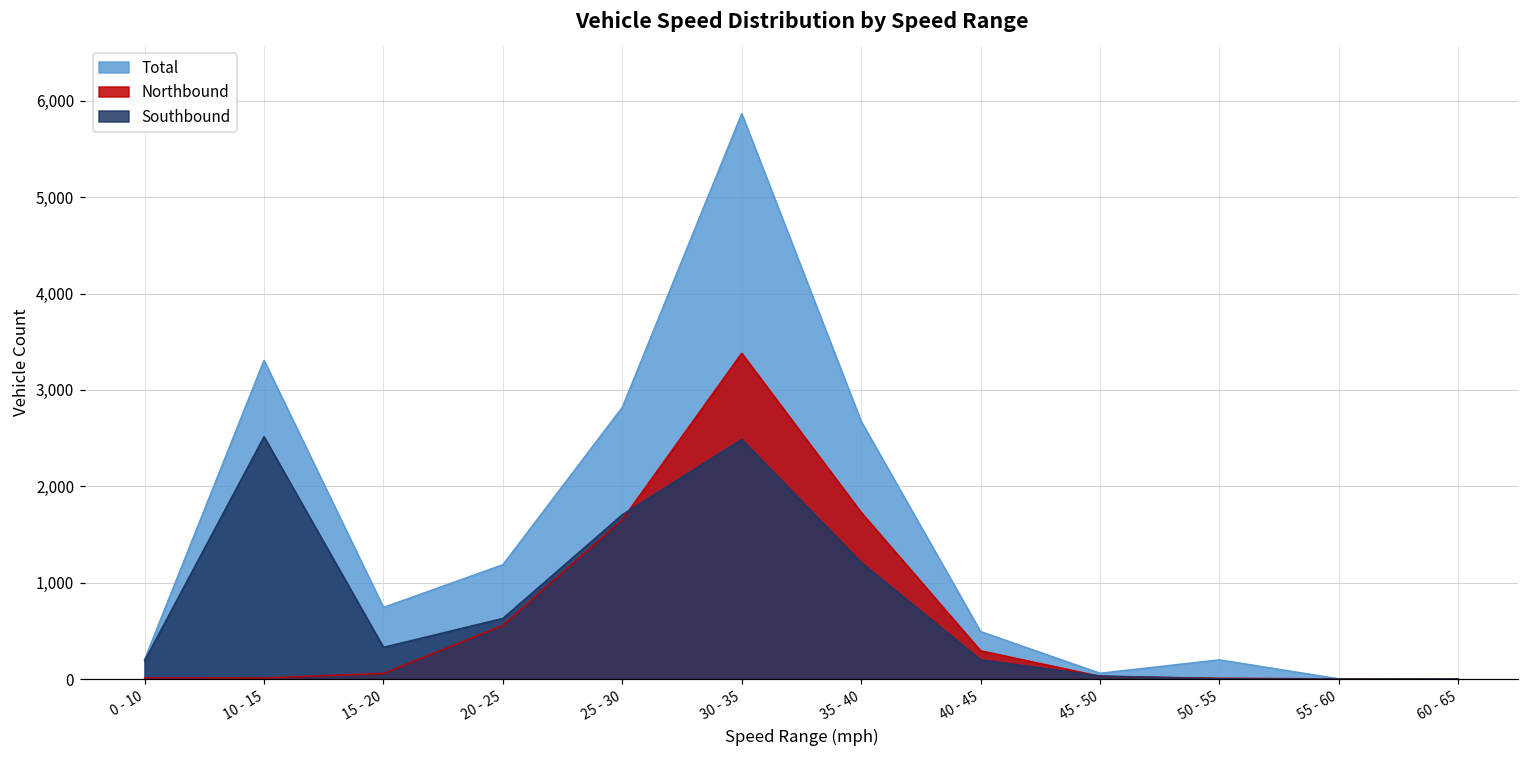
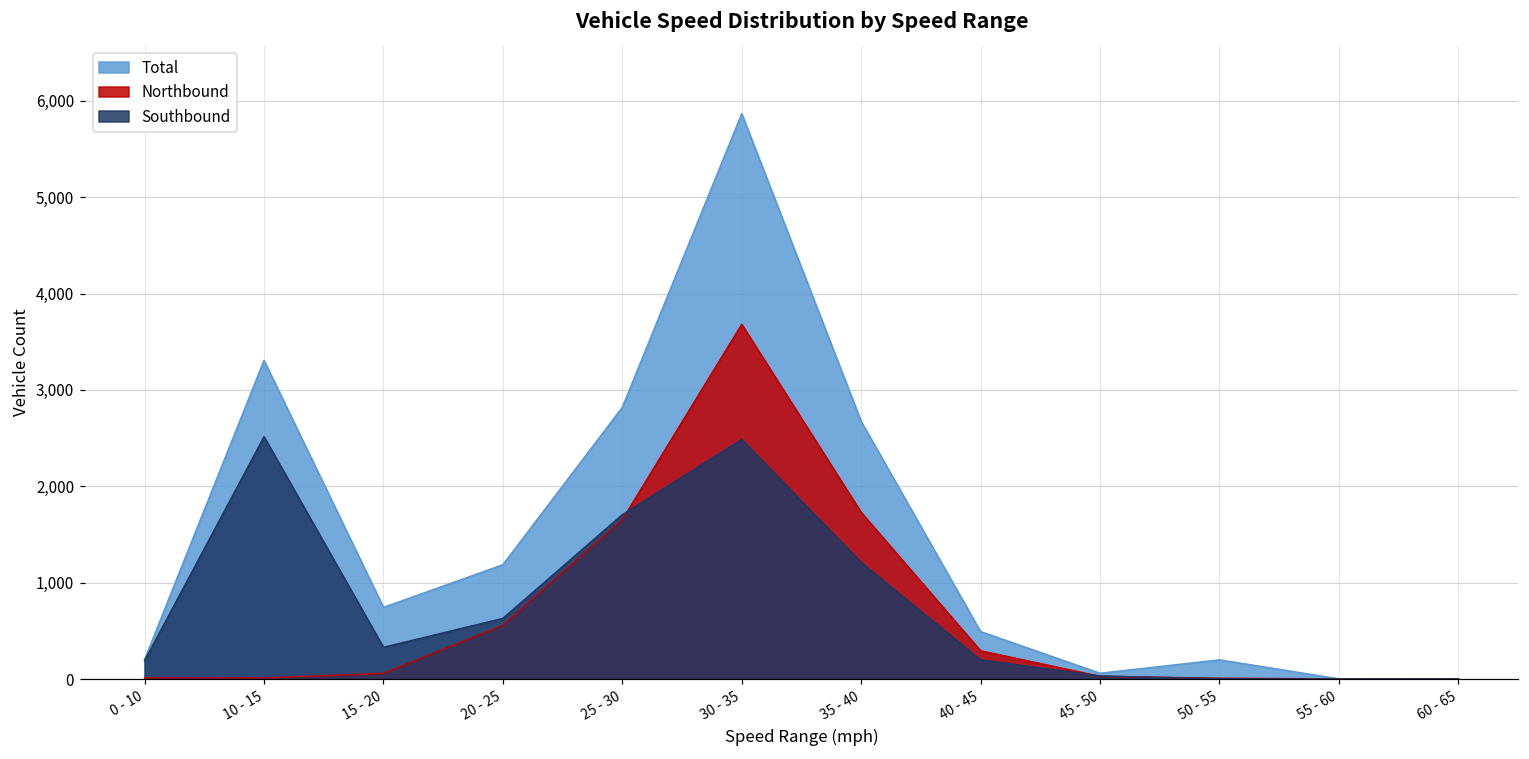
  {
    "Total": {
      "10 - 15": "3,300",
      "15 - 20": "700",
      "20 - 25": "1,200",
      "25 - 30": "2,800",
      "30 - 35": "5,900",
      "35 - 40": "2,700",
      "40 - 45": "500",
      "50 - 55": "200"
    },
    "Northbound": {
      "0 - 10": "0",
      "10 - 15": "0",
      "15 - 20": "100",
      "20 - 25": "600",
      "25 - 30": "1,700",
-     "30 - 35": "3,400",
+     "30 - 35": "3,700",
      "35 - 40": "1,700",
      "40 - 45": "300"
    },
    "Southbound": {
      "10 - 15": "2,500",
      "15 - 20": "300",
      "20 - 25": "600",
      "25 - 30": "1,700",
      "30 - 35": "2,500",
      "35 - 40": "1,200",
      "40 - 45": "200"
    }
  }
